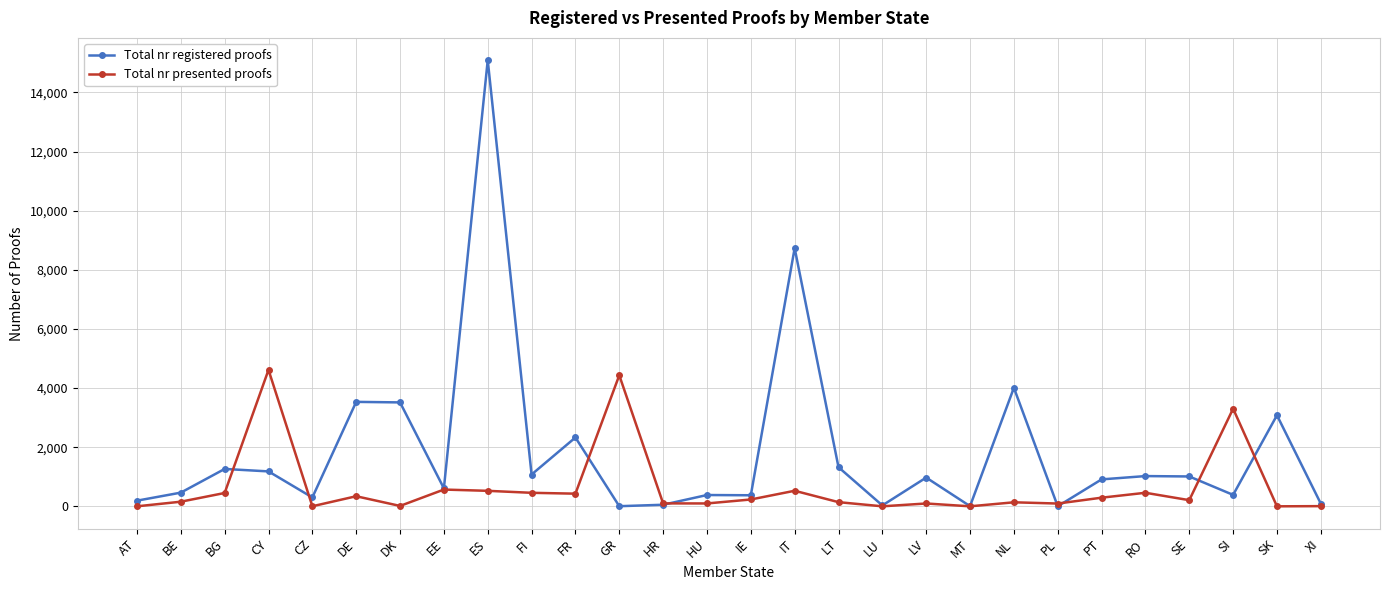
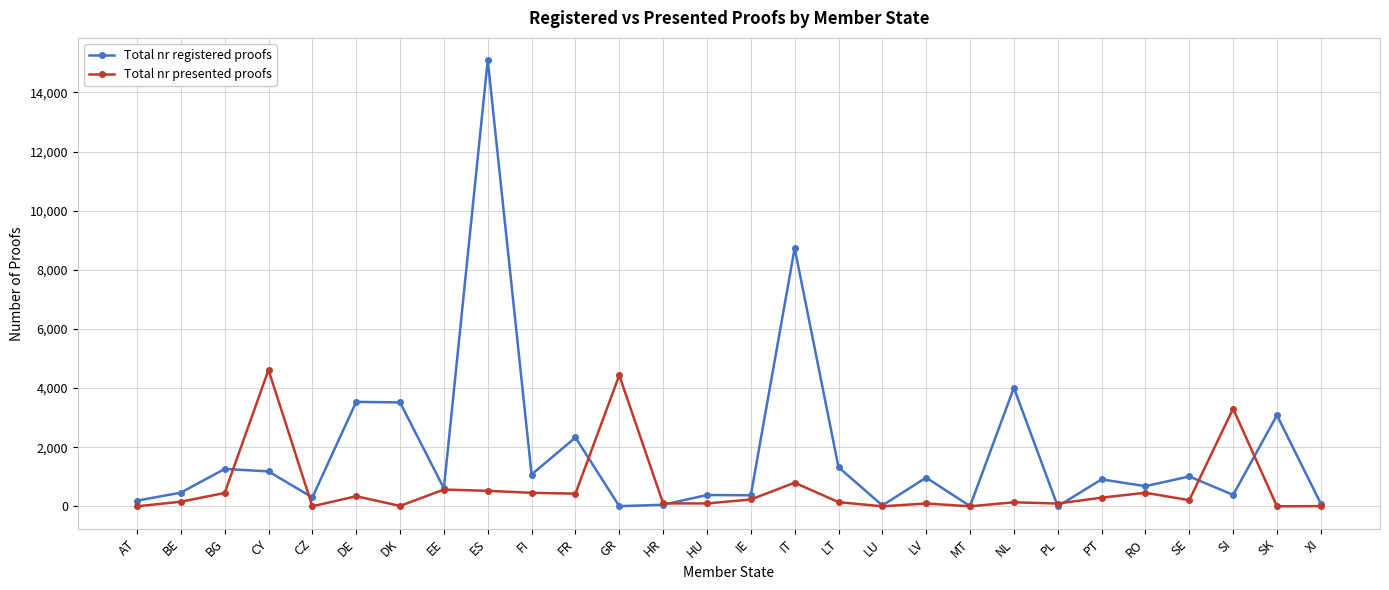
  {
    "Total nr registered proofs": {
      "AT": "200",
      "BE": "500",
      "BG": "1,300",
      "CY": "1,200",
      "CZ": "300",
      "DE": "3,500",
      "DK": "3,500",
      "ES": "15,100",
      "FI": "1,100",
      "FR": "2,300",
      "GR": "0",
      "HU": "400",
      "IE": "400",
      "IT": "8,700",
      "LT": "1,300",
      "LV": "1,000",
      "NL": "4,000",
      "PL": "0",
      "PT": "900",
-     "RO": "1,000",
+     "RO": "700",
      "SE": "1,000",
      "SI": "400",
      "SK": "3,100"
    },
    "Total nr presented proofs": {
      "AT": "0",
      "BE": "200",
      "BG": "500",
      "CY": "4,600",
      "CZ": "0",
      "DE": "300",
      "DK": "0",
      "ES": "500",
      "FI": "500",
      "FR": "400",
      "GR": "4,400",
      "HU": "100",
      "IE": "200",
-     "IT": "500",
+     "IT": "800",
      "LT": "100",
      "LV": "100",
      "NL": "100",
      "PL": "100",
      "PT": "300",
      "RO": "500",
      "SE": "200",
      "SI": "3,300",
      "SK": "0"
    }
  }
